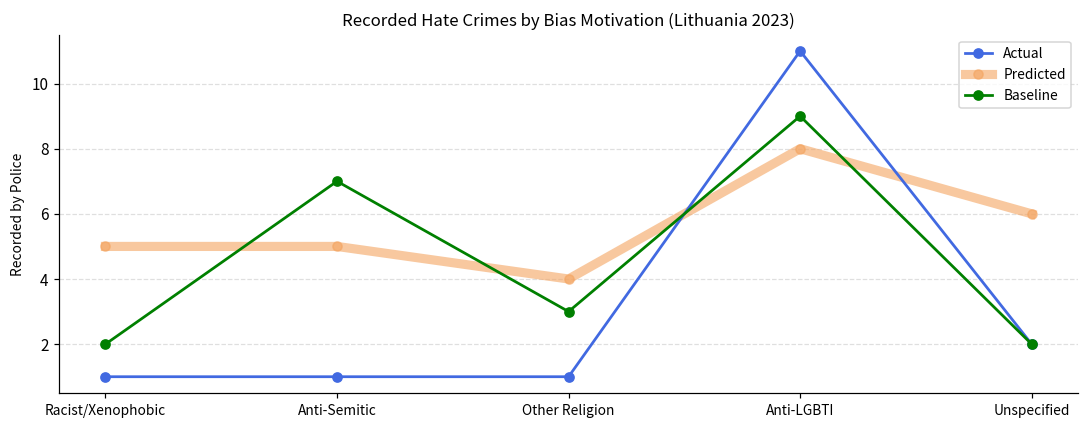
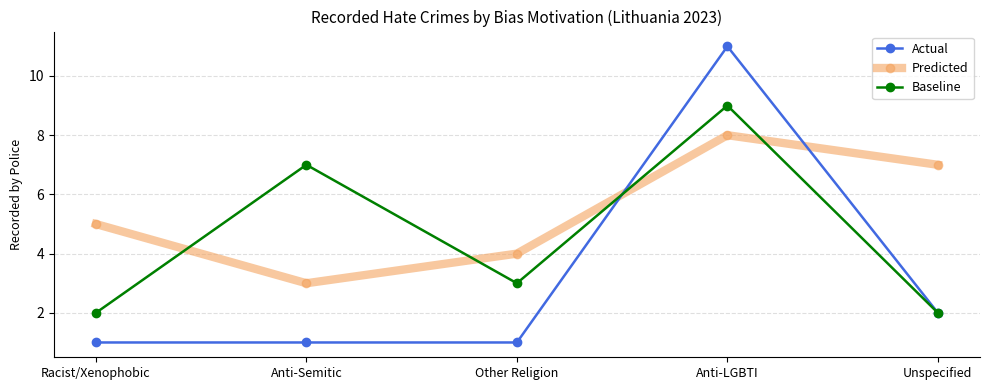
  {
    "Actual": {
      "Racist/Xenophobic": 1,
      "Anti-Semitic": 1,
      "Other Religion": 1,
      "Anti-LGBTI": 11
    },
    "Predicted": {
      "Racist/Xenophobic": 5,
-     "Anti-Semitic": 5,
+     "Anti-Semitic": 3,
      "Other Religion": 4,
      "Anti-LGBTI": 8,
-     "Unspecified": 6
+     "Unspecified": 7
    },
    "Baseline": {
      "Racist/Xenophobic": 2,
      "Anti-Semitic": 7,
      "Other Religion": 3,
      "Anti-LGBTI": 9
    }
  }
